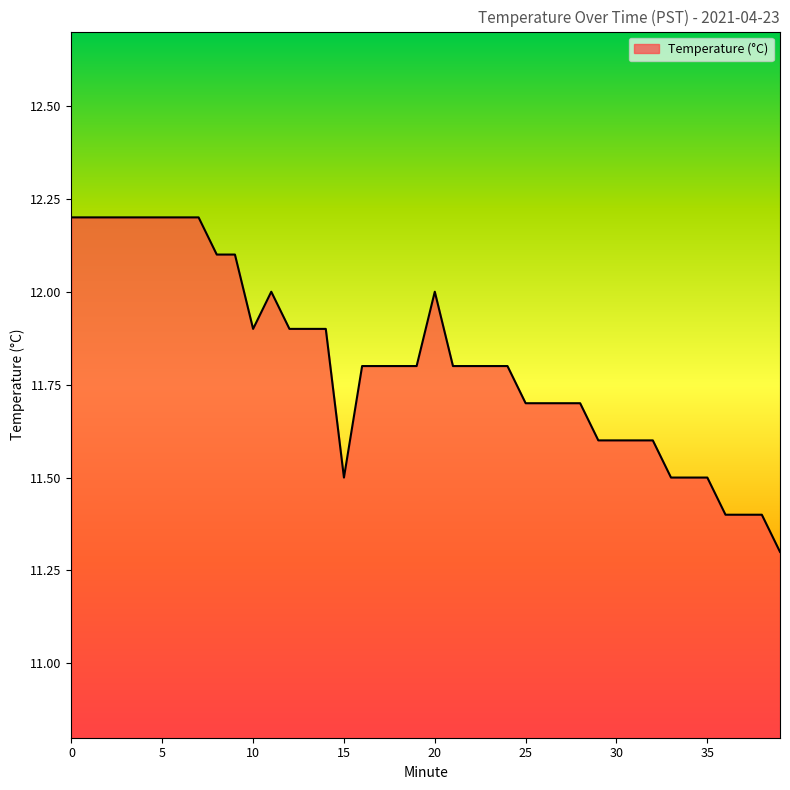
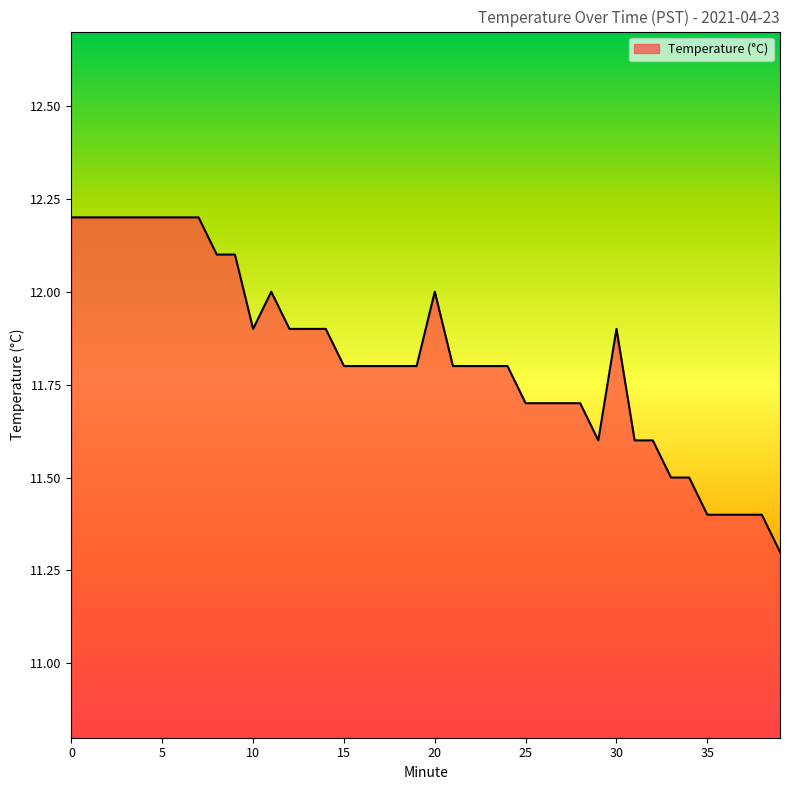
  {
    "0": 12.2,
    "5": 12.2,
    "10": 11.9,
-   "15": 11.5,
+   "15": 11.8,
    "20": 12.0,
    "25": 11.7,
-   "30": 11.6,
-   "35": 11.5
+   "30": 11.9,
+   "35": 11.4
  }
